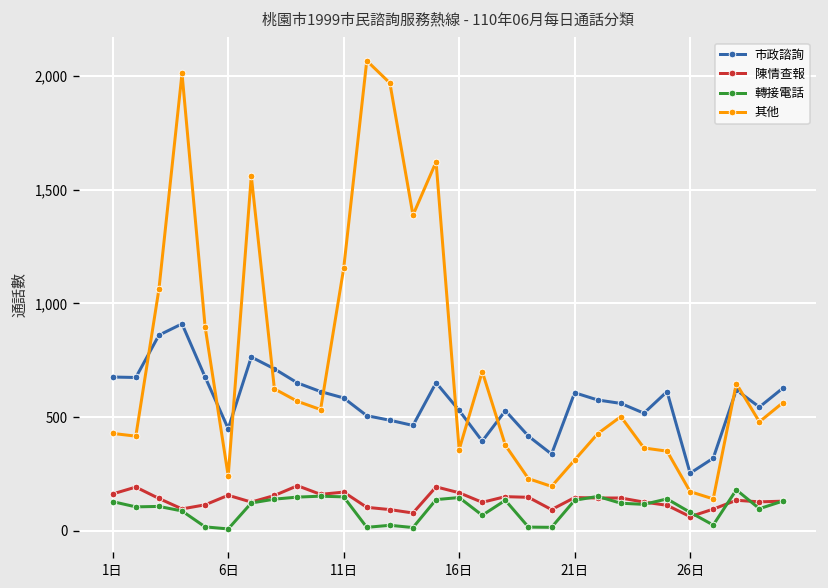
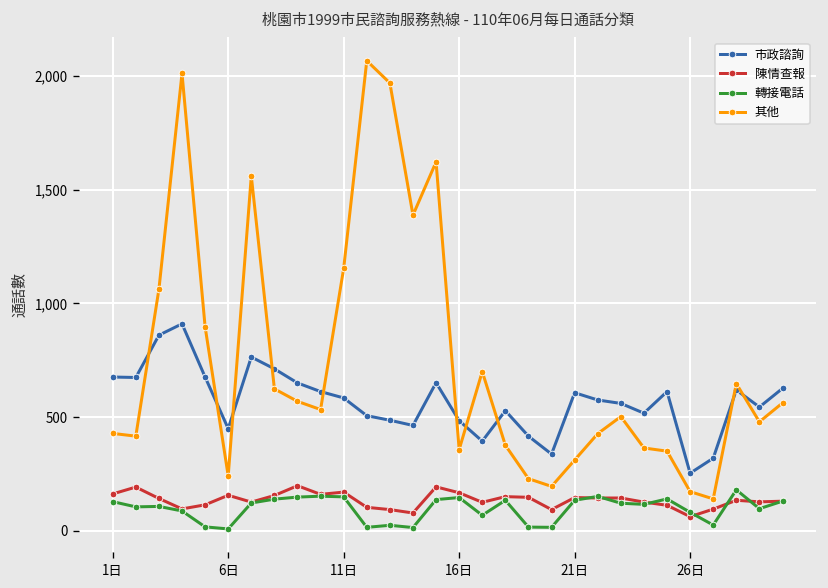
  {
    "市政諮詢": {
      "1日": "680",
      "6日": "450",
      "11日": "580",
-     "16日": "530",
+     "16日": "480",
      "21日": "610",
      "26日": "250"
    },
    "陳情查報": {
      "1日": "160",
      "6日": "160",
      "11日": "170",
      "16日": "170",
      "26日": "60"
    },
    "轉接電話": {
      "1日": "130",
      "6日": "10",
      "11日": "150",
      "16日": "150",
      "26日": "80"
    },
    "其他": {
      "1日": "430",
      "6日": "240",
      "11日": "1,150",
      "16日": "360",
      "21日": "310",
      "26日": "170"
    }
  }
